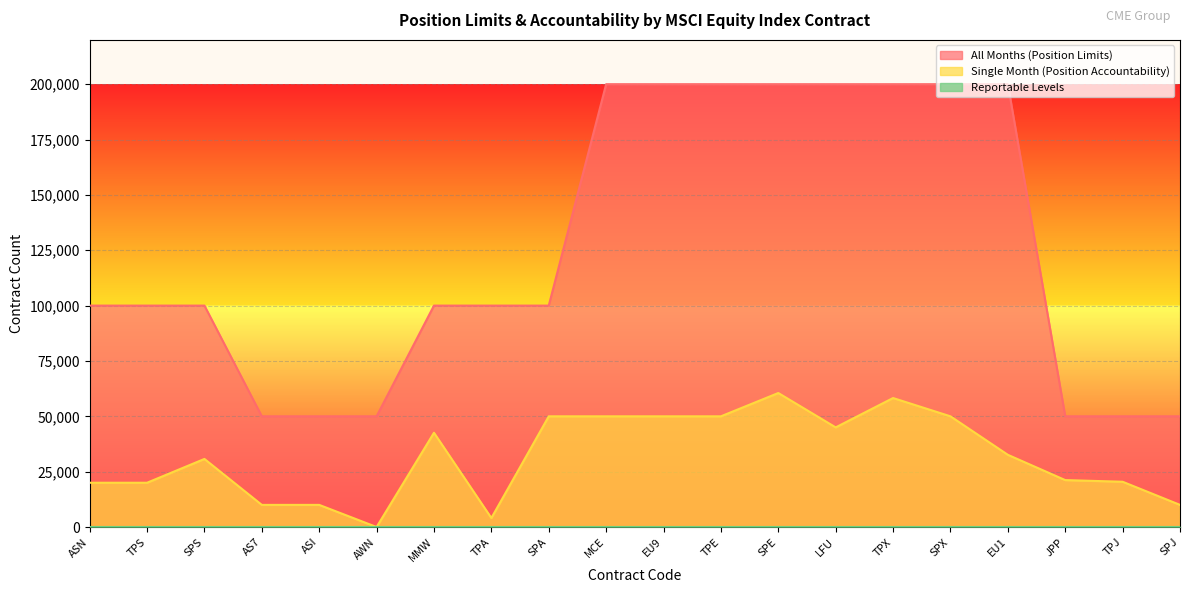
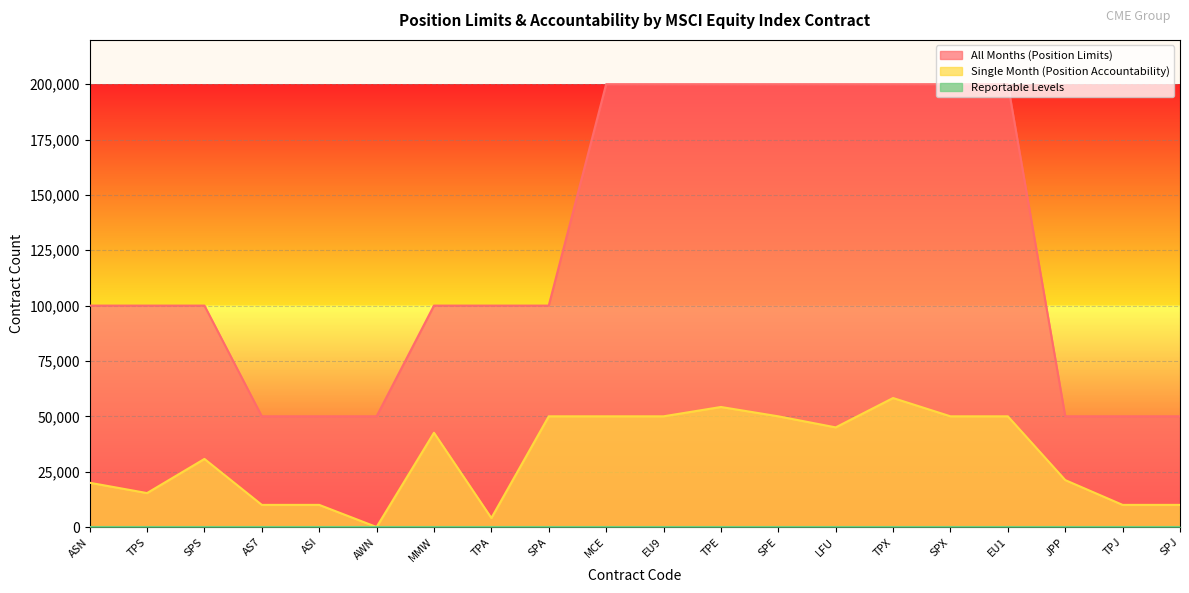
  {
    "All Months (Position Limits)": {
      "ASN": "100,000",
      "TPS": "100,000",
      "SPS": "100,000",
      "AS7": "50,000",
      "ASI": "50,000",
      "AWN": "50,000",
      "MMW": "100,000",
      "TPA": "100,000",
      "SPA": "100,000",
      "MCE": "200,000",
      "EU9": "200,000",
      "TPE": "200,000",
      "SPE": "200,000",
      "LFU": "200,000",
      "TPX": "200,000",
      "JPP": "50,000",
      "TPJ": "50,000",
      "SPJ": "50,000"
    },
    "Single Month (Position Accountability)": {
      "ASN": "20,000",
-     "TPS": "20,000",
+     "TPS": "15,000",
      "SPS": "31,000",
      "AS7": "10,000",
      "ASI": "10,000",
      "MMW": "43,000",
      "TPA": "4,000",
      "SPA": "50,000",
      "MCE": "50,000",
      "EU9": "50,000",
-     "TPE": "50,000",
-     "SPE": "61,000",
+     "TPE": "54,000",
+     "SPE": "50,000",
      "LFU": "45,000",
      "TPX": "58,000",
      "SPX": "50,000",
-     "EU1": "33,000",
+     "EU1": "50,000",
      "JPP": "21,000",
-     "TPJ": "20,000",
+     "TPJ": "10,000",
      "SPJ": "10,000"
    },
    "Reportable Levels": {
      "ASN": "0",
      "TPS": "0",
      "SPS": "0",
      "AS7": "0",
      "ASI": "0",
      "MMW": "0",
      "TPA": "0",
      "SPA": "0",
      "MCE": "0",
      "EU9": "0",
      "TPE": "0",
      "SPE": "0",
      "LFU": "0",
      "TPX": "0",
      "SPX": "0",
      "EU1": "0",
      "JPP": "0",
      "TPJ": "0",
      "SPJ": "0"
    }
  }
